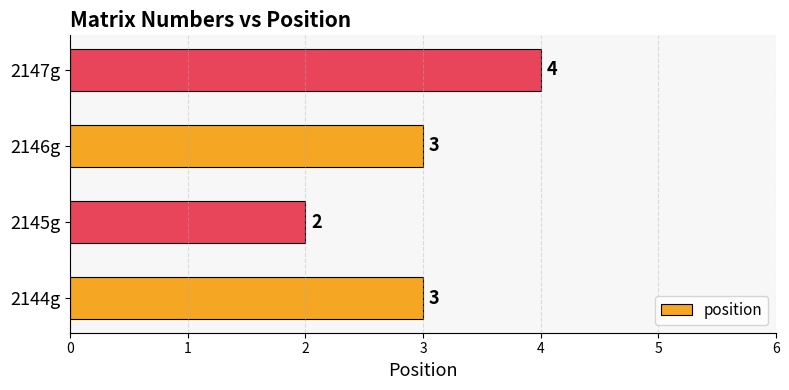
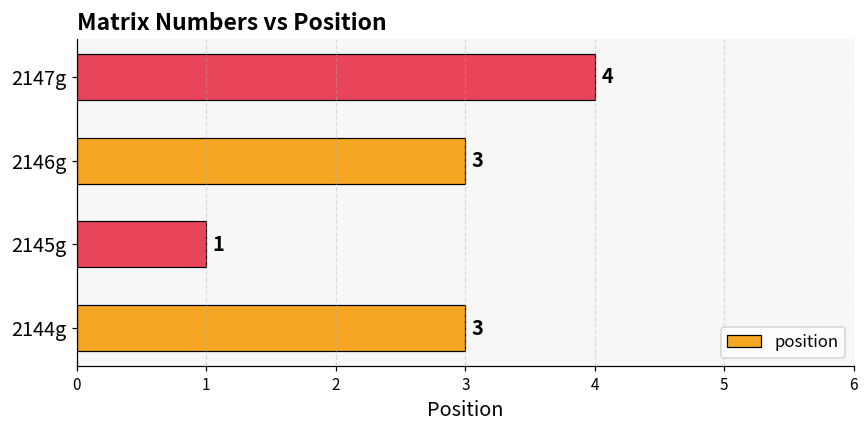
  {
    "2147g": 4,
    "2146g": 3,
-   "2145g": 2,
+   "2145g": 1,
    "2144g": 3
  }
